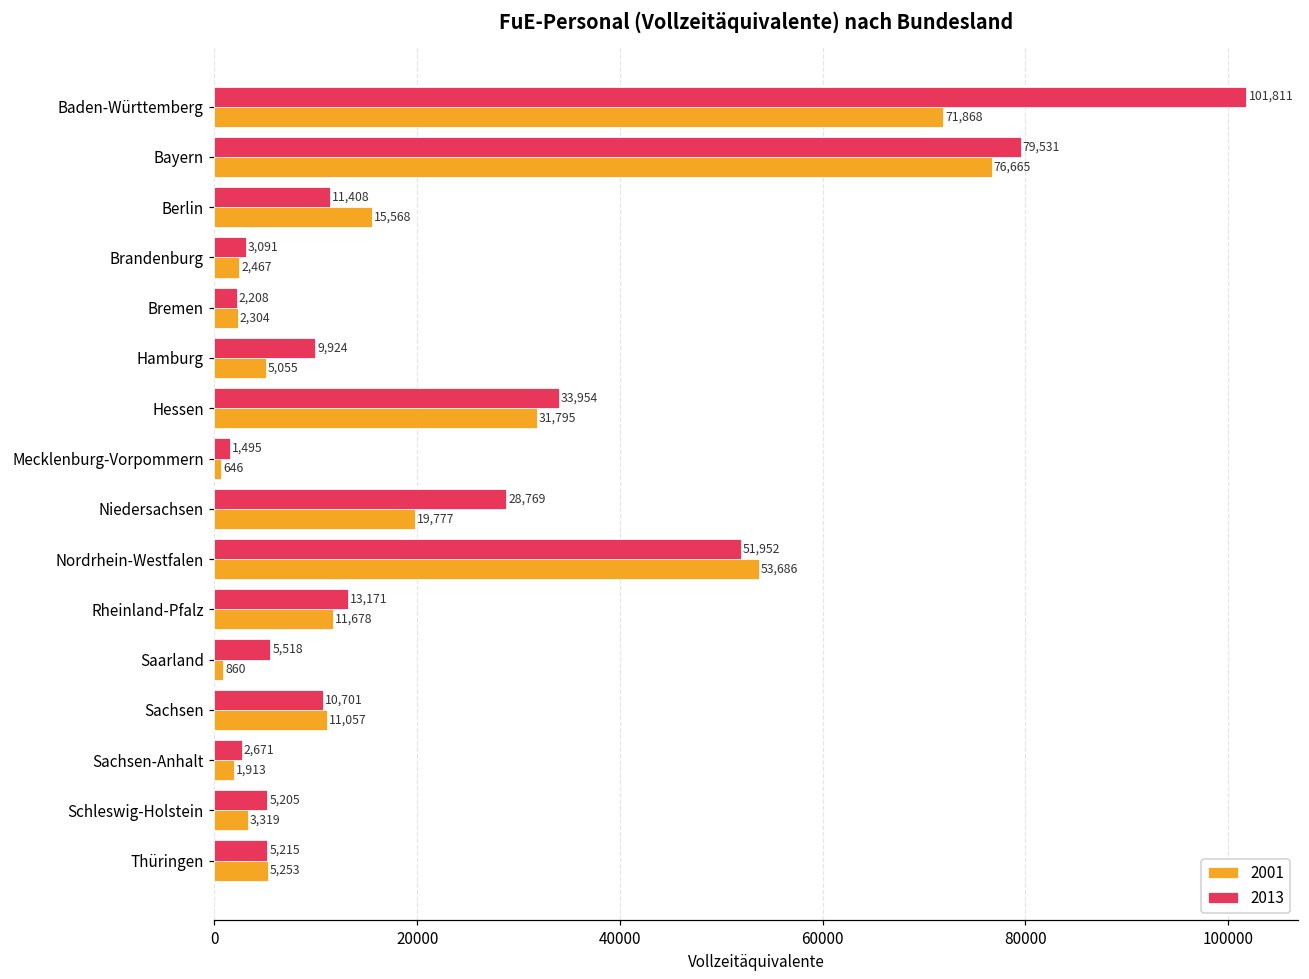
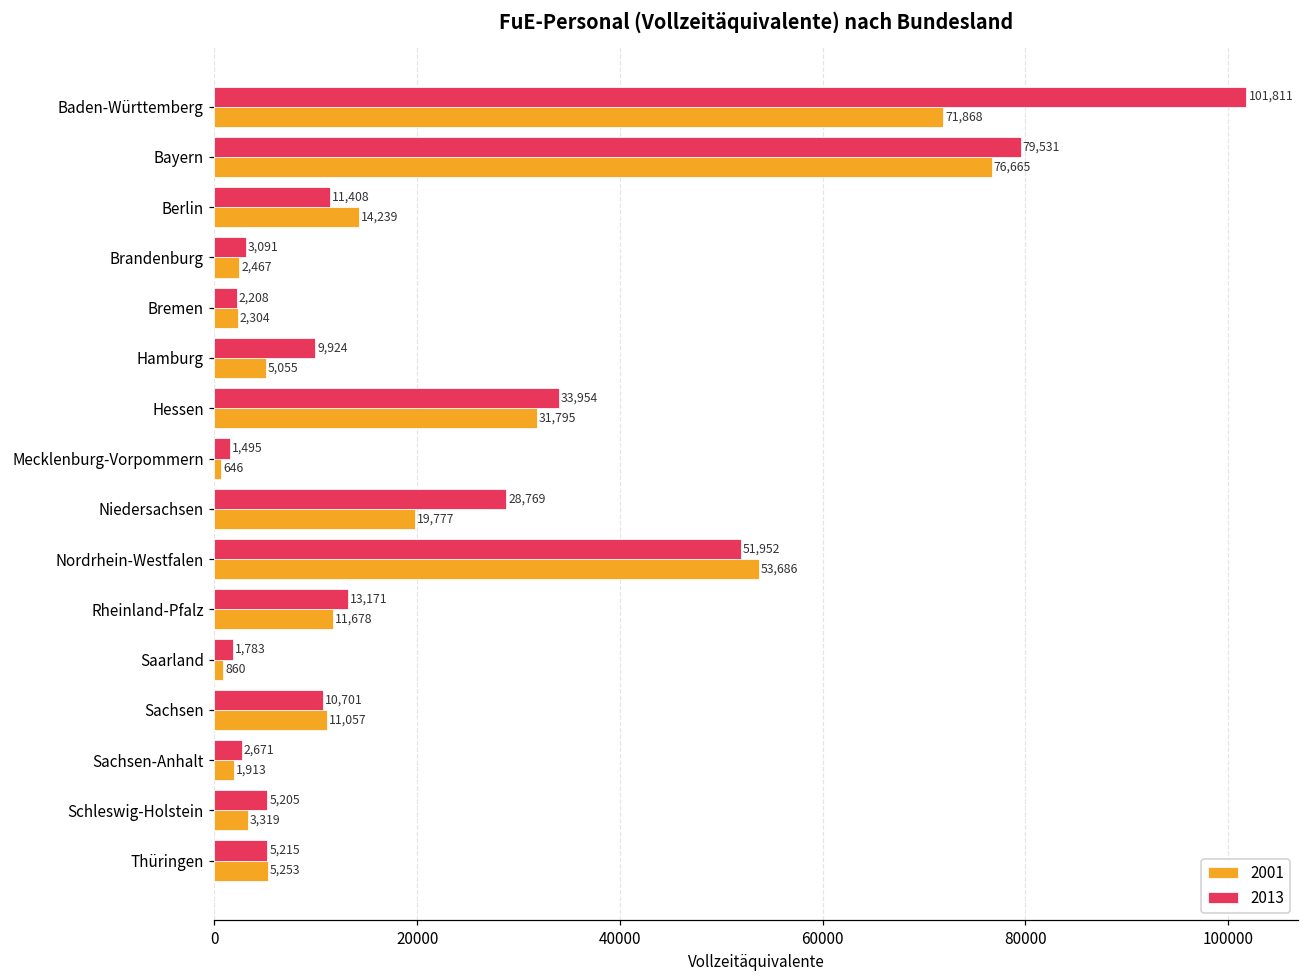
  {
    "2001": {
      "Baden-Württemberg": "71,868",
      "Bayern": "76,665",
-     "Berlin": "15,568",
+     "Berlin": "14,239",
      "Brandenburg": "2,467",
      "Bremen": "2,304",
      "Hamburg": "5,055",
      "Hessen": "31,795",
      "Mecklenburg-Vorpommern": "646",
      "Niedersachsen": "19,777",
      "Nordrhein-Westfalen": "53,686",
      "Rheinland-Pfalz": "11,678",
      "Saarland": "860",
      "Sachsen": "11,057",
      "Sachsen-Anhalt": "1,913",
      "Schleswig-Holstein": "3,319",
      "Thüringen": "5,253"
    },
    "2013": {
      "Baden-Württemberg": "101,811",
      "Bayern": "79,531",
      "Berlin": "11,408",
      "Brandenburg": "3,091",
      "Bremen": "2,208",
      "Hamburg": "9,924",
      "Hessen": "33,954",
      "Mecklenburg-Vorpommern": "1,495",
      "Niedersachsen": "28,769",
      "Nordrhein-Westfalen": "51,952",
      "Rheinland-Pfalz": "13,171",
-     "Saarland": "5,518",
+     "Saarland": "1,783",
      "Sachsen": "10,701",
      "Sachsen-Anhalt": "2,671",
      "Schleswig-Holstein": "5,205",
      "Thüringen": "5,215"
    }
  }
